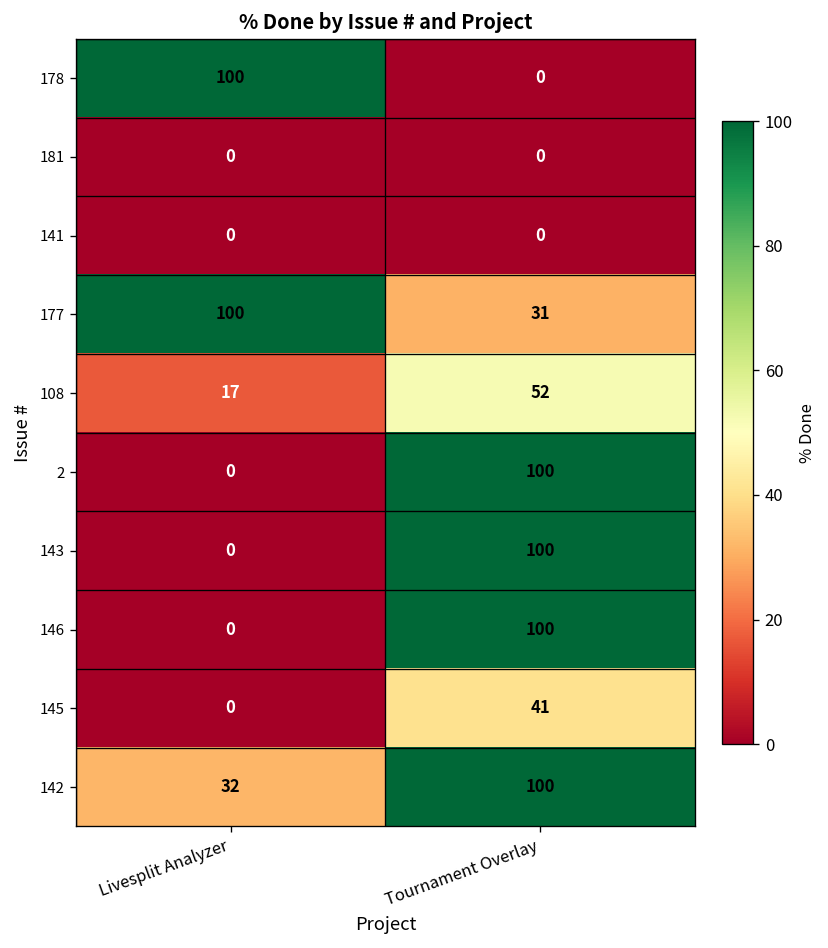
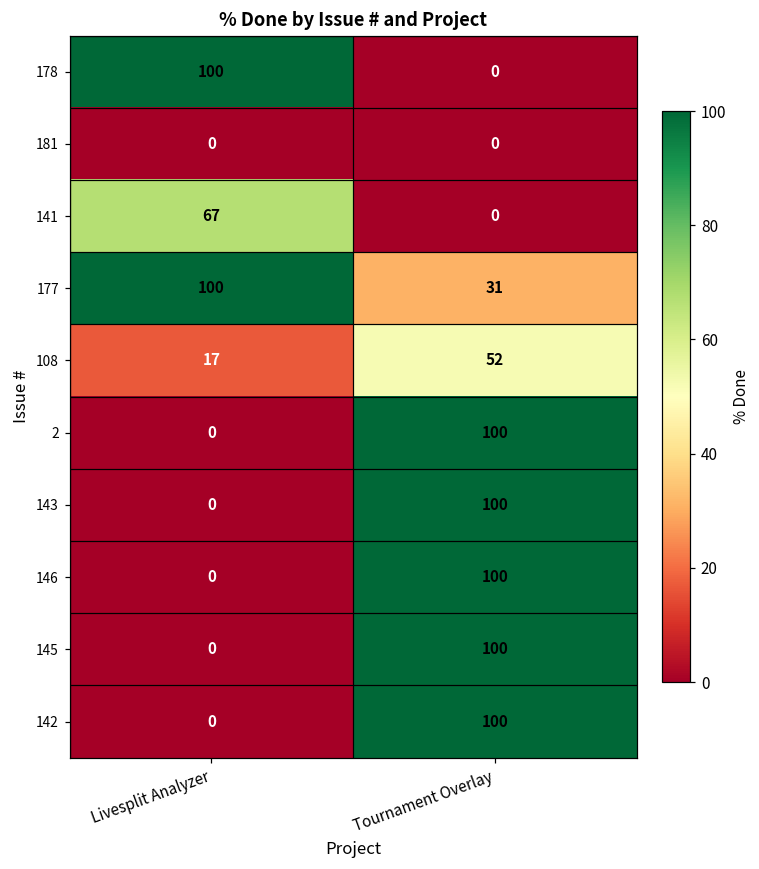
  {
    "178": {
      "Livesplit Analyzer": 100,
      "Tournament Overlay": 0
    },
    "181": {
      "Livesplit Analyzer": 0,
      "Tournament Overlay": 0
    },
    "141": {
-     "Livesplit Analyzer": 0,
+     "Livesplit Analyzer": 67,
      "Tournament Overlay": 0
    },
    "177": {
      "Livesplit Analyzer": 100,
      "Tournament Overlay": 31
    },
    "108": {
      "Livesplit Analyzer": 17,
      "Tournament Overlay": 52
    },
    "2": {
      "Livesplit Analyzer": 0,
      "Tournament Overlay": 100
    },
    "143": {
      "Livesplit Analyzer": 0,
      "Tournament Overlay": 100
    },
    "146": {
      "Livesplit Analyzer": 0,
      "Tournament Overlay": 100
    },
    "145": {
      "Livesplit Analyzer": 0,
-     "Tournament Overlay": 41
+     "Tournament Overlay": 100
    },
    "142": {
-     "Livesplit Analyzer": 32,
+     "Livesplit Analyzer": 0,
      "Tournament Overlay": 100
    }
  }
